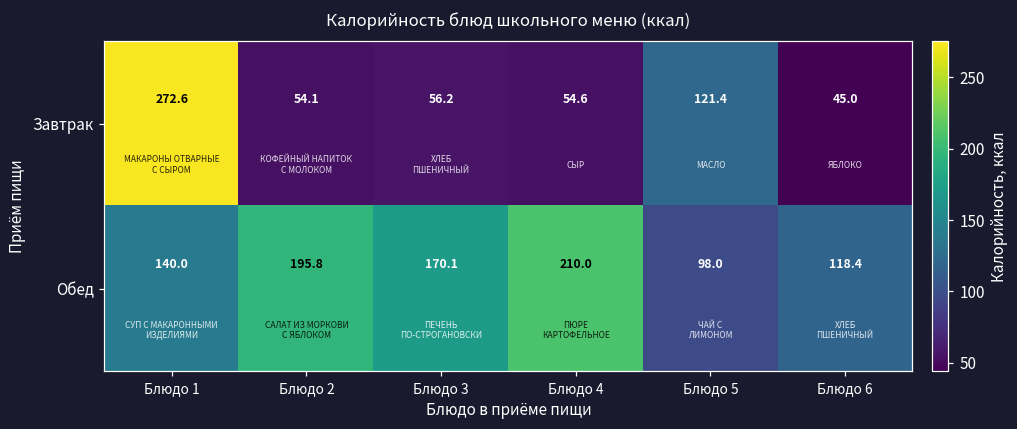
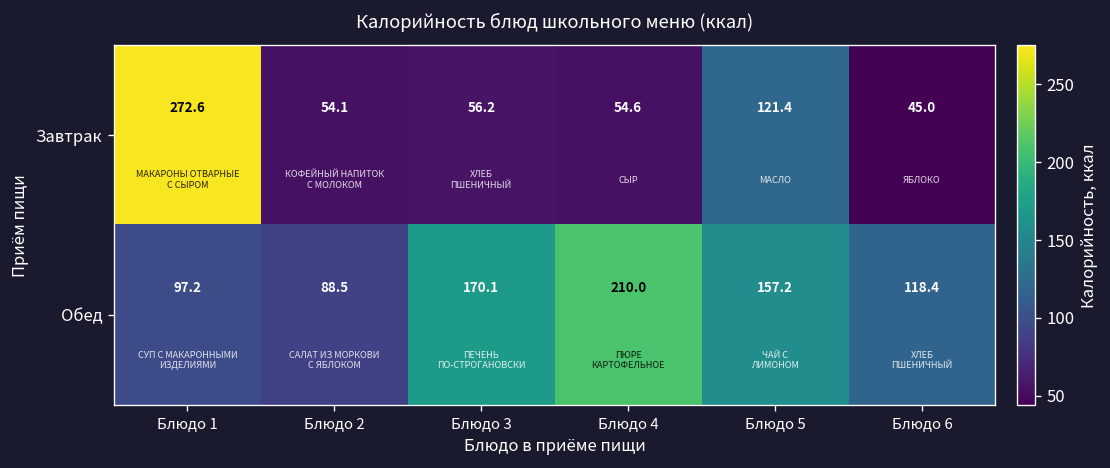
  {
    "Обед": {
-     "Блюдо 1": 140.0,
-     "Блюдо 2": 195.8,
-     "Блюдо 5": 98.0
+     "Блюдо 1": 97.2,
+     "Блюдо 2": 88.5,
+     "Блюдо 5": 157.2
    }
  }
